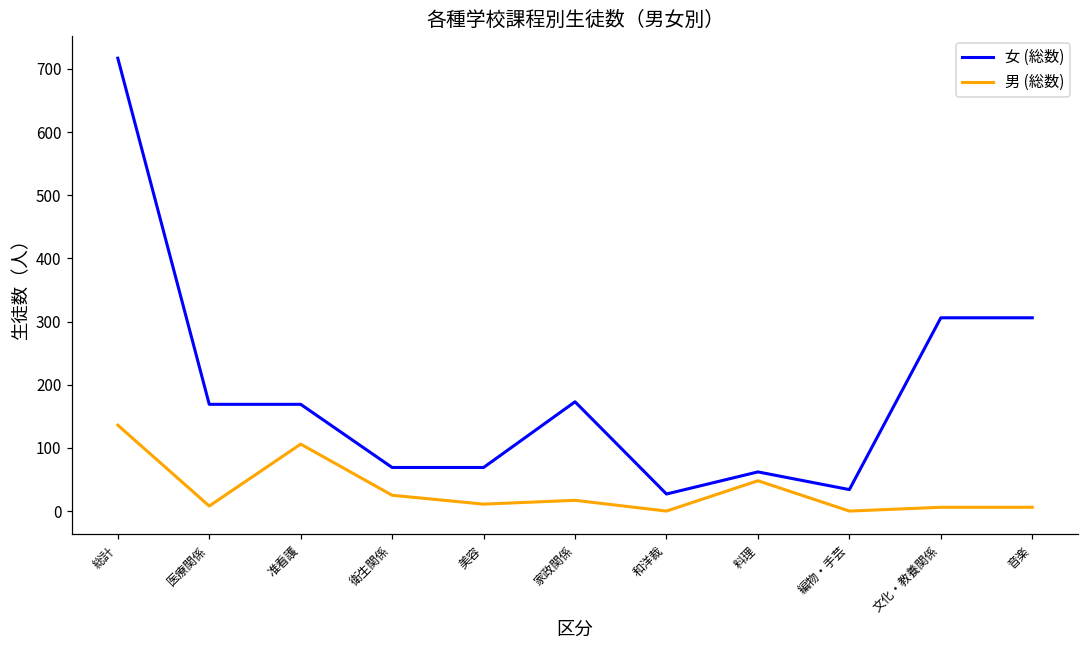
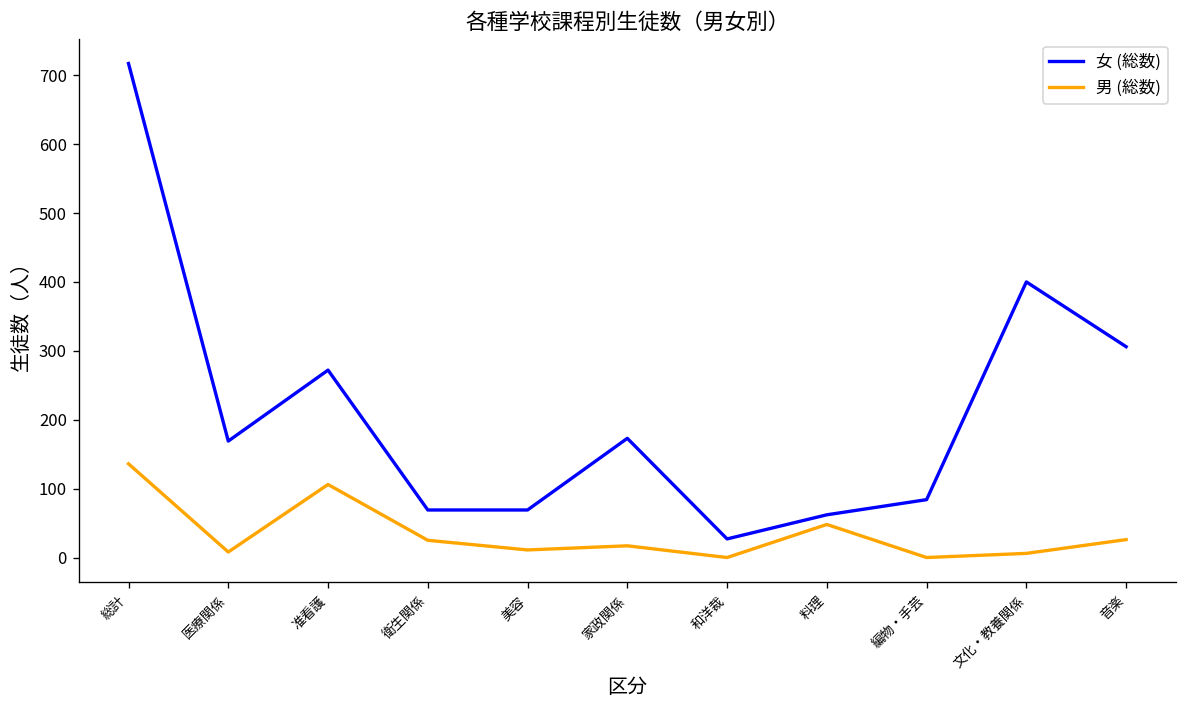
  {
    "女 (総数)": {
      "総計": 720,
      "医療関係": 170,
-     "准看護": 170,
+     "准看護": 270,
      "衛生関係": 70,
      "美容": 70,
      "家政関係": 170,
      "和洋裁": 30,
      "料理": 60,
-     "編物・手芸": 30,
-     "文化・教養関係": 310,
+     "編物・手芸": 80,
+     "文化・教養関係": 400,
      "音楽": 310
    },
    "男 (総数)": {
      "総計": 140,
      "医療関係": 10,
      "准看護": 110,
      "衛生関係": 30,
      "美容": 10,
      "家政関係": 20,
      "和洋裁": 0,
      "料理": 50,
      "編物・手芸": 0,
      "文化・教養関係": 10,
-     "音楽": 10
+     "音楽": 30
    }
  }
